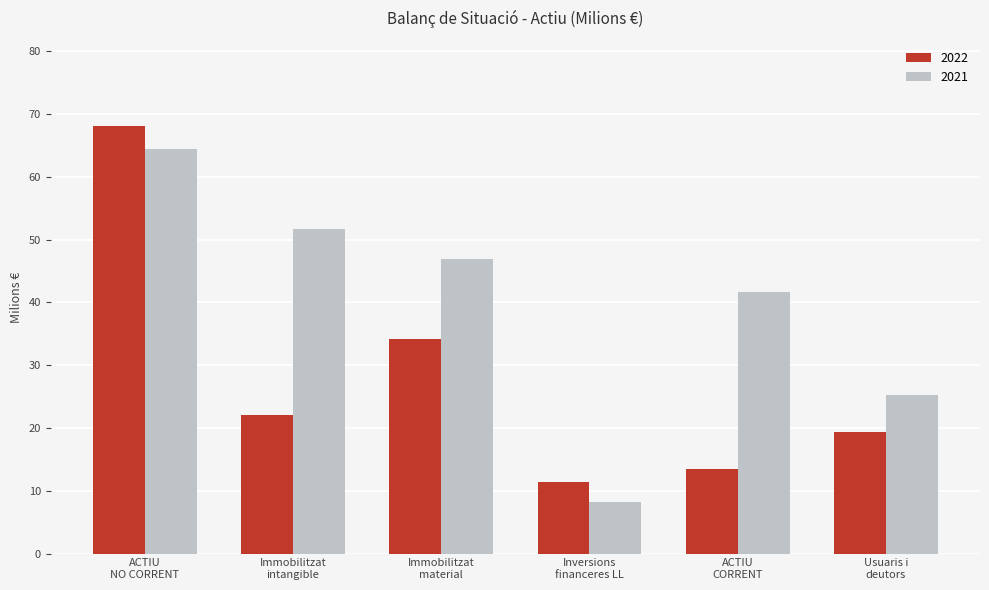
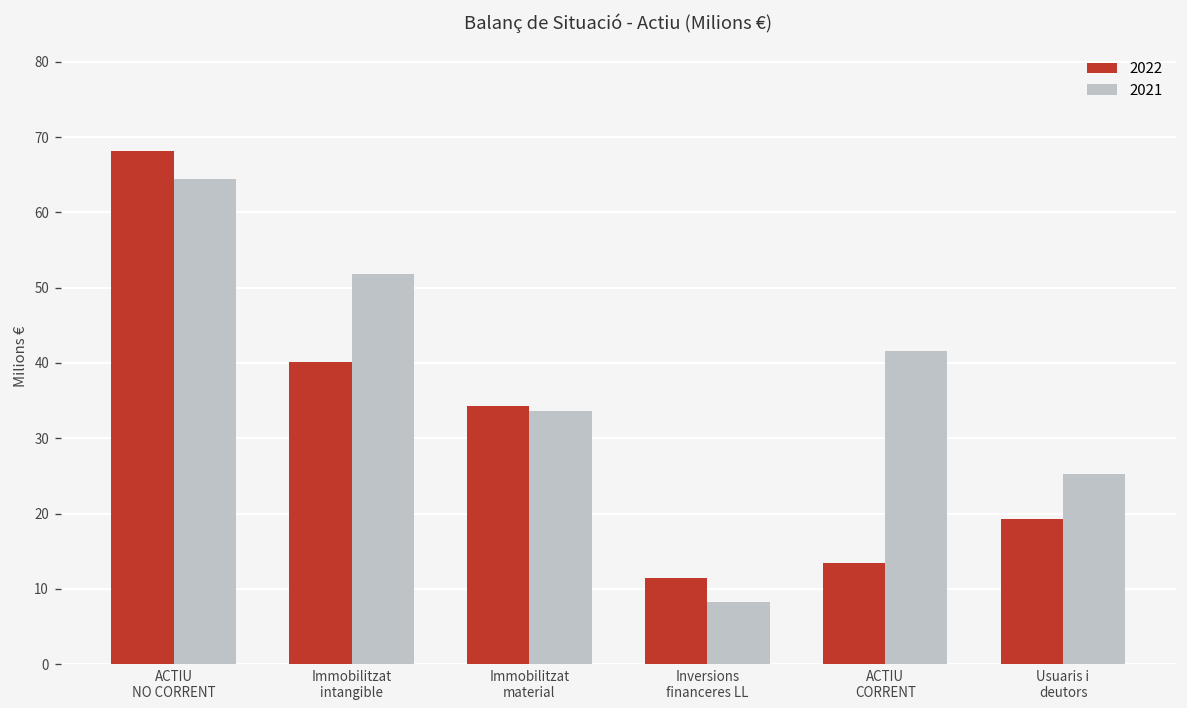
  {
    "2022": {
      "ACTIU NO CORRENT": 68,
-     "Immobilitzat intangible": 22,
+     "Immobilitzat intangible": 40,
      "Immobilitzat material": 34,
      "Inversions financeres LL": 11,
      "ACTIU CORRENT": 13,
      "Usuaris i deutors": 19
    },
    "2021": {
      "ACTIU NO CORRENT": 64,
      "Immobilitzat intangible": 52,
-     "Immobilitzat material": 47,
+     "Immobilitzat material": 34,
      "Inversions financeres LL": 8,
      "ACTIU CORRENT": 42,
      "Usuaris i deutors": 25
    }
  }
